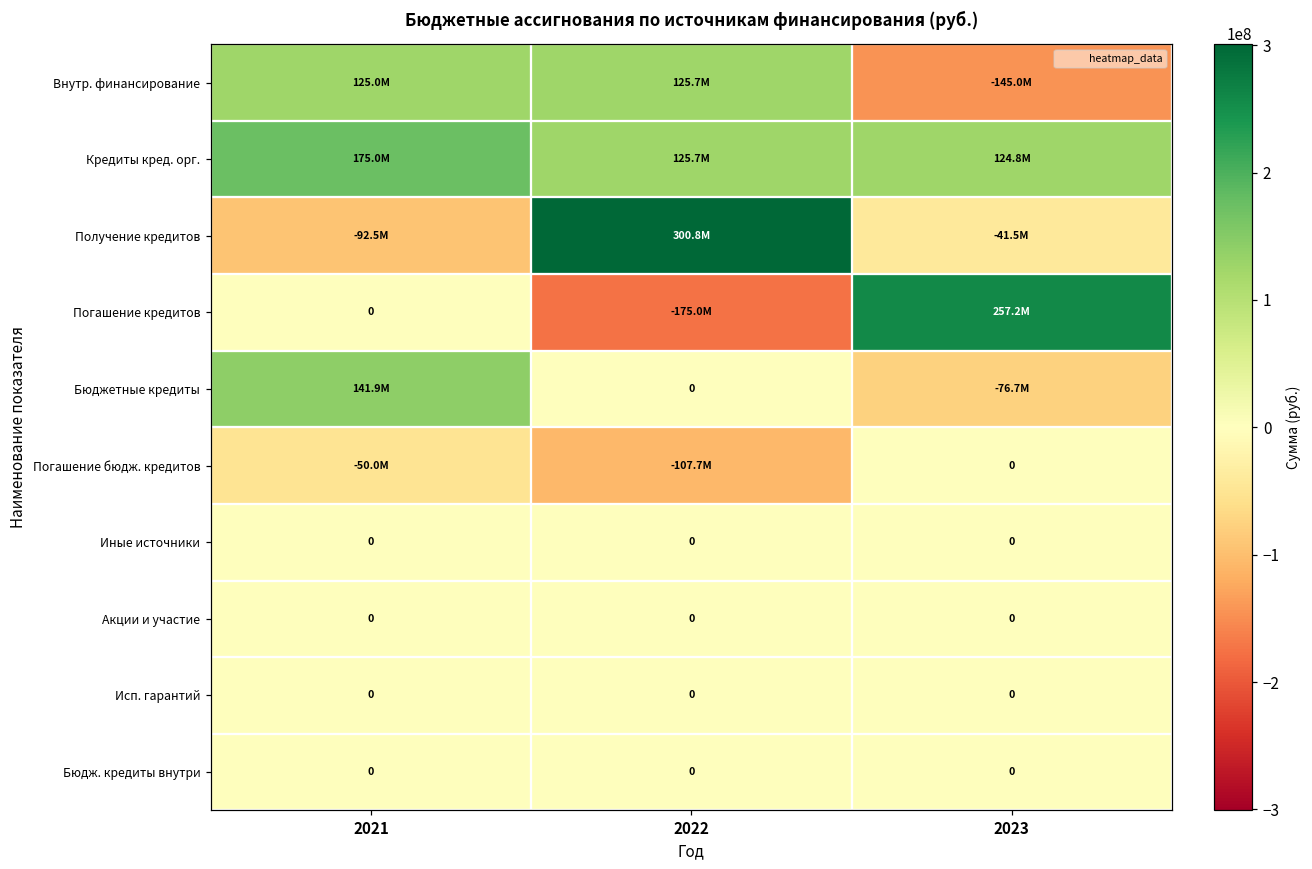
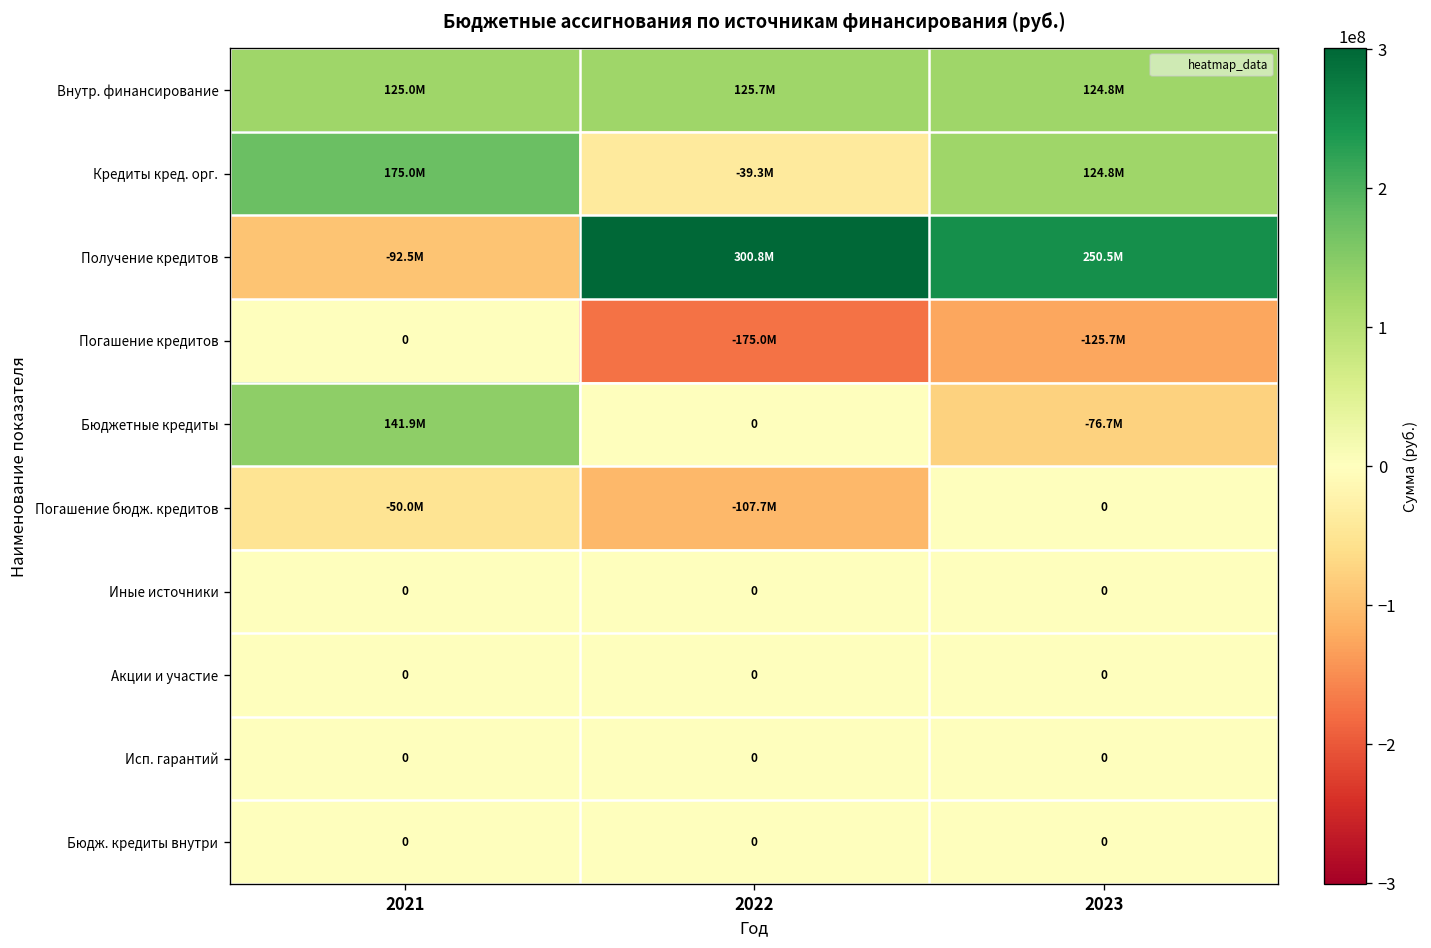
  {
    "Внутр. финансирование": {
      "2021": "125.0M",
      "2022": "125.7M",
-     "2023": "-145.0M"
+     "2023": "124.8M"
    },
    "Кредиты кред. орг.": {
      "2021": "175.0M",
-     "2022": "125.7M",
+     "2022": "-39.3M",
      "2023": "124.8M"
    },
    "Получение кредитов": {
      "2021": "-92.5M",
      "2022": "300.8M",
-     "2023": "-41.5M"
+     "2023": "250.5M"
    },
    "Погашение кредитов": {
      "2021": "0",
      "2022": "-175.0M",
-     "2023": "257.2M"
+     "2023": "-125.7M"
    },
    "Бюджетные кредиты": {
      "2021": "141.9M",
      "2022": "0",
      "2023": "-76.7M"
    },
    "Погашение бюдж. кредитов": {
      "2021": "-50.0M",
      "2022": "-107.7M",
      "2023": "0"
    },
    "Иные источники": {
      "2021": "0",
      "2022": "0",
      "2023": "0"
    },
    "Акции и участие": {
      "2021": "0",
      "2022": "0",
      "2023": "0"
    },
    "Исп. гарантий": {
      "2021": "0",
      "2022": "0",
      "2023": "0"
    },
    "Бюдж. кредиты внутри": {
      "2021": "0",
      "2022": "0",
      "2023": "0"
    }
  }
